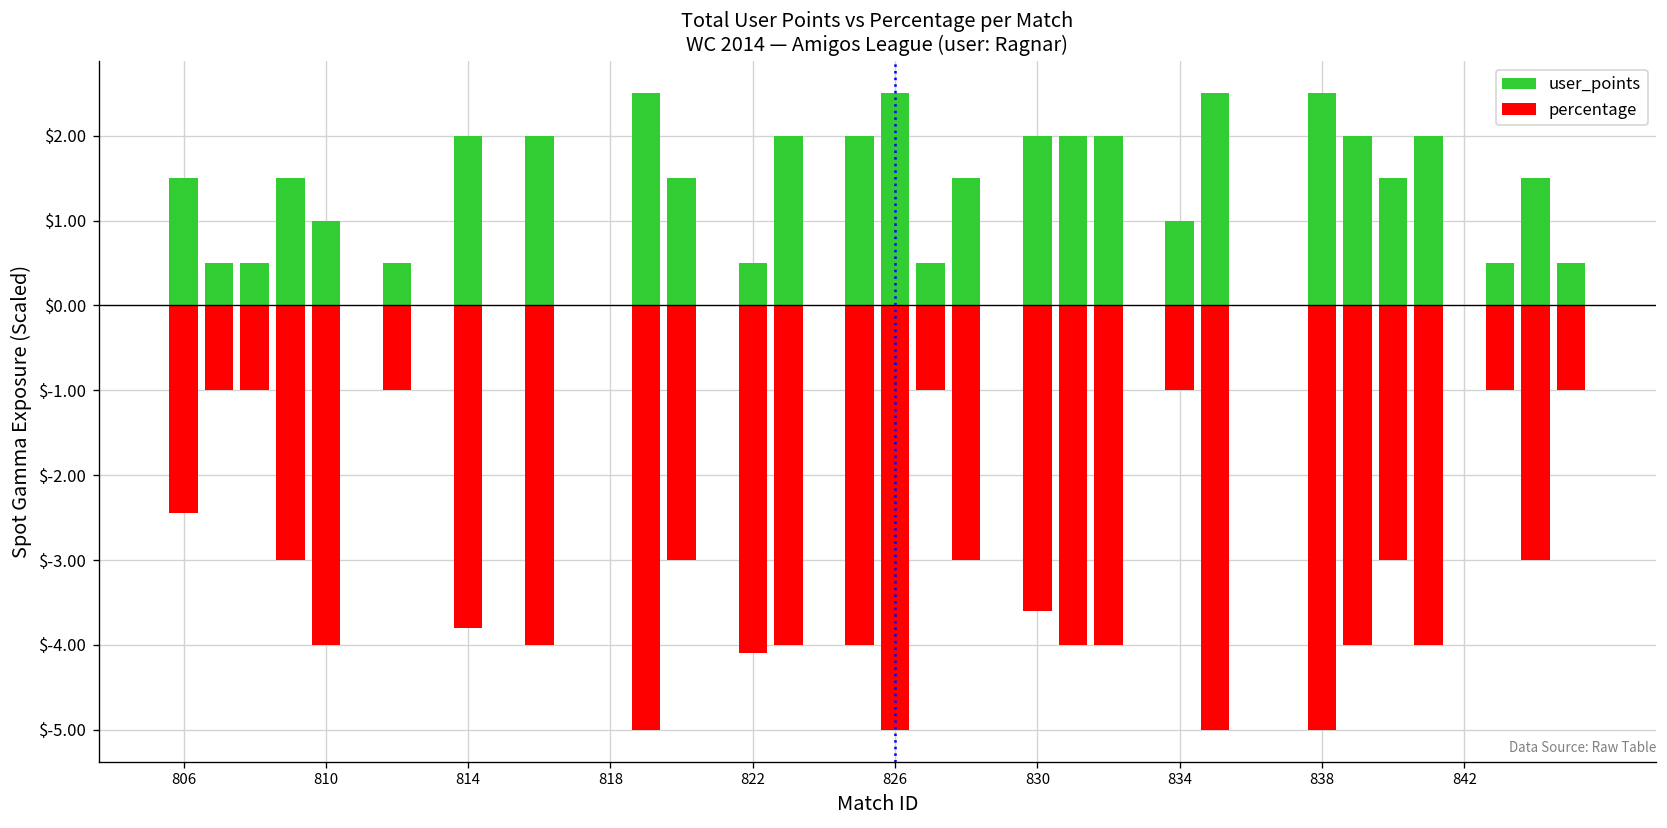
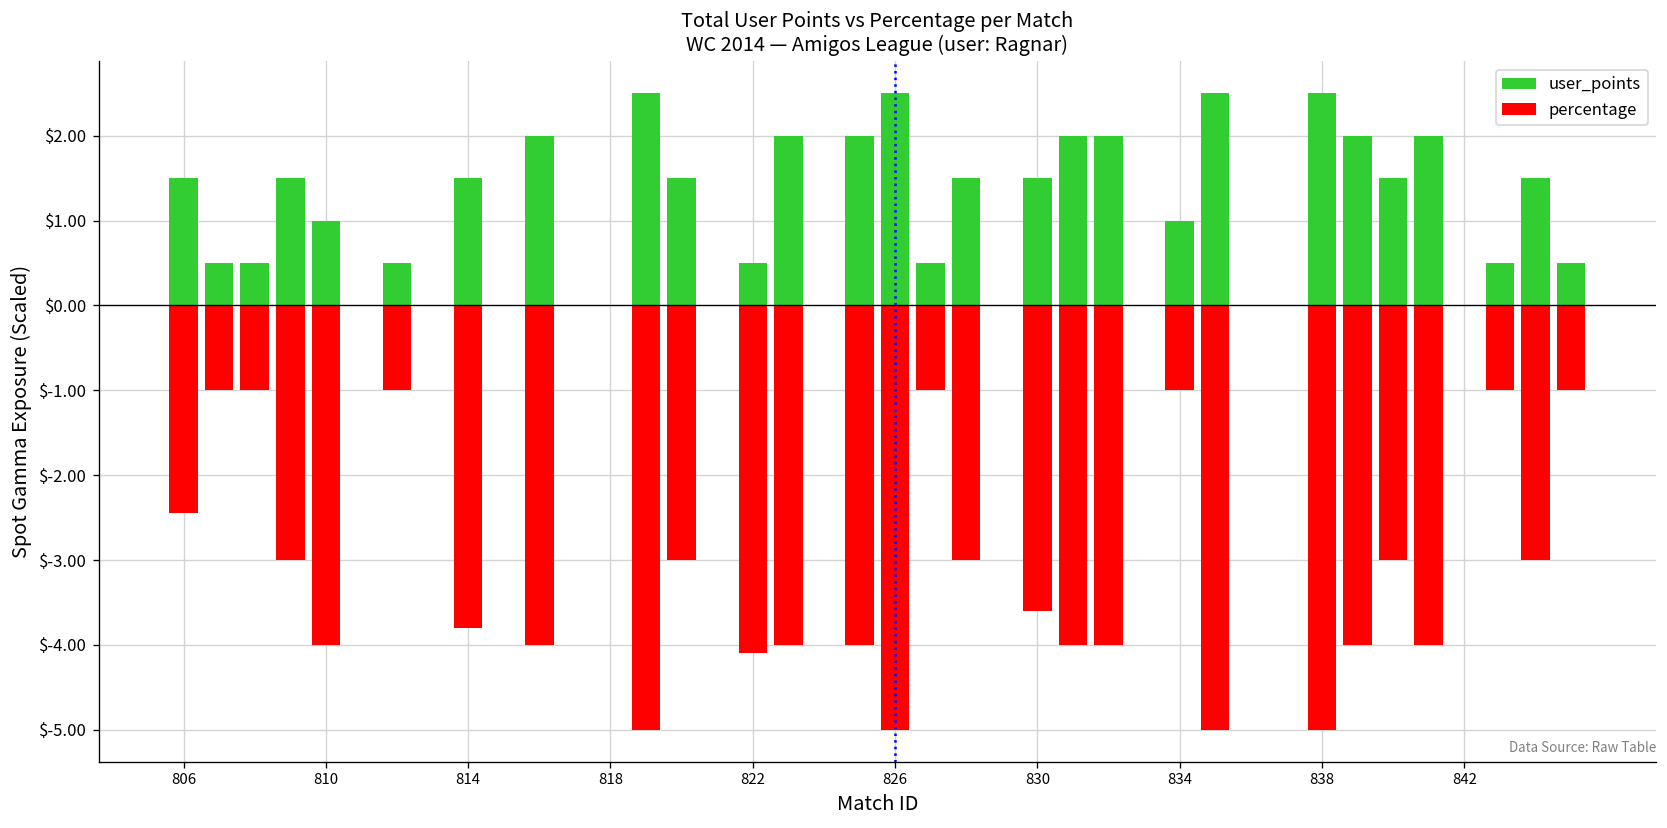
  {
    "user_points": {
      "806": "$1.5",
      "810": "$1.0",
-     "814": "$2.0",
+     "814": "$1.5",
      "818": "$0.0",
      "822": "$0.5",
      "826": "$2.5",
-     "830": "$2.0",
+     "830": "$1.5",
      "834": "$1.0",
      "838": "$2.5",
      "842": "$0.0"
    },
    "percentage": {
      "806": "$-2.5",
      "810": "$-4.0",
      "814": "$-3.8",
      "818": "$0.0",
      "822": "$-4.1",
      "826": "$-5.0",
      "830": "$-3.6",
      "834": "$-1.0",
      "838": "$-5.0",
      "842": "$0.0"
    }
  }
